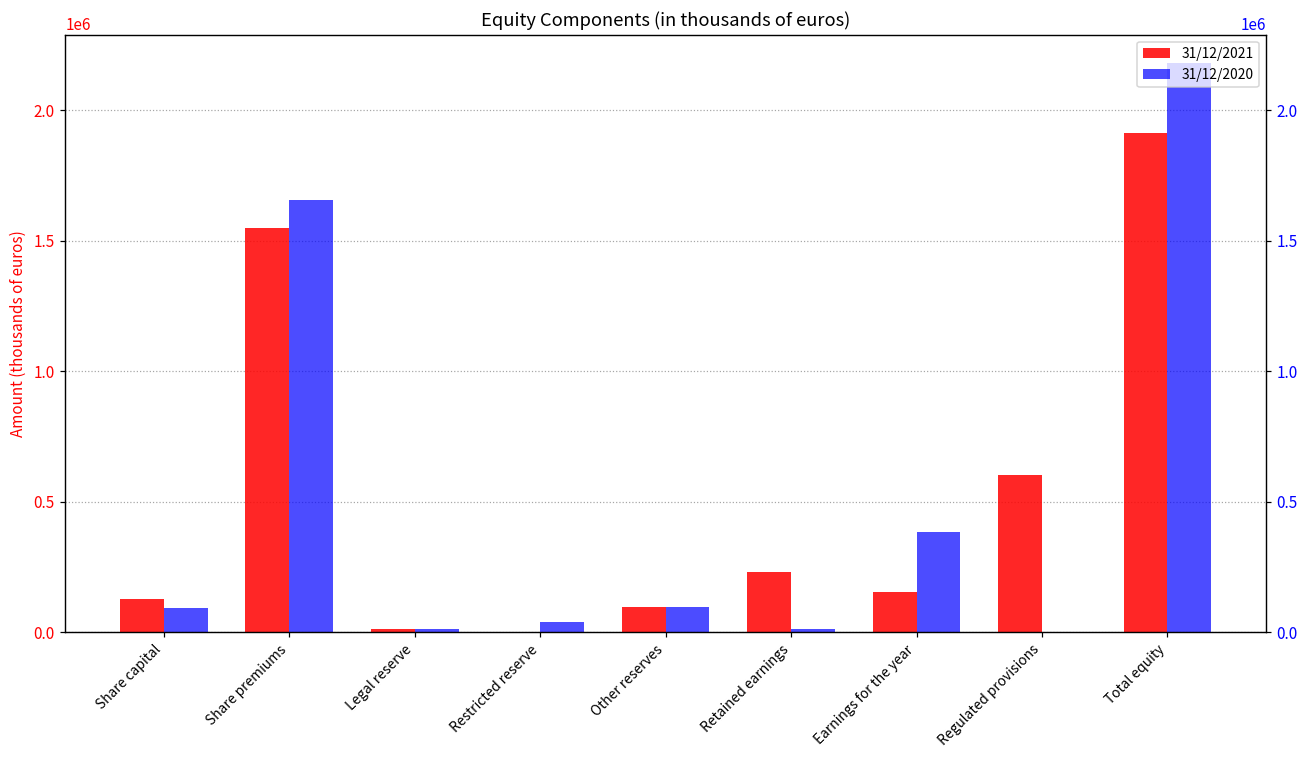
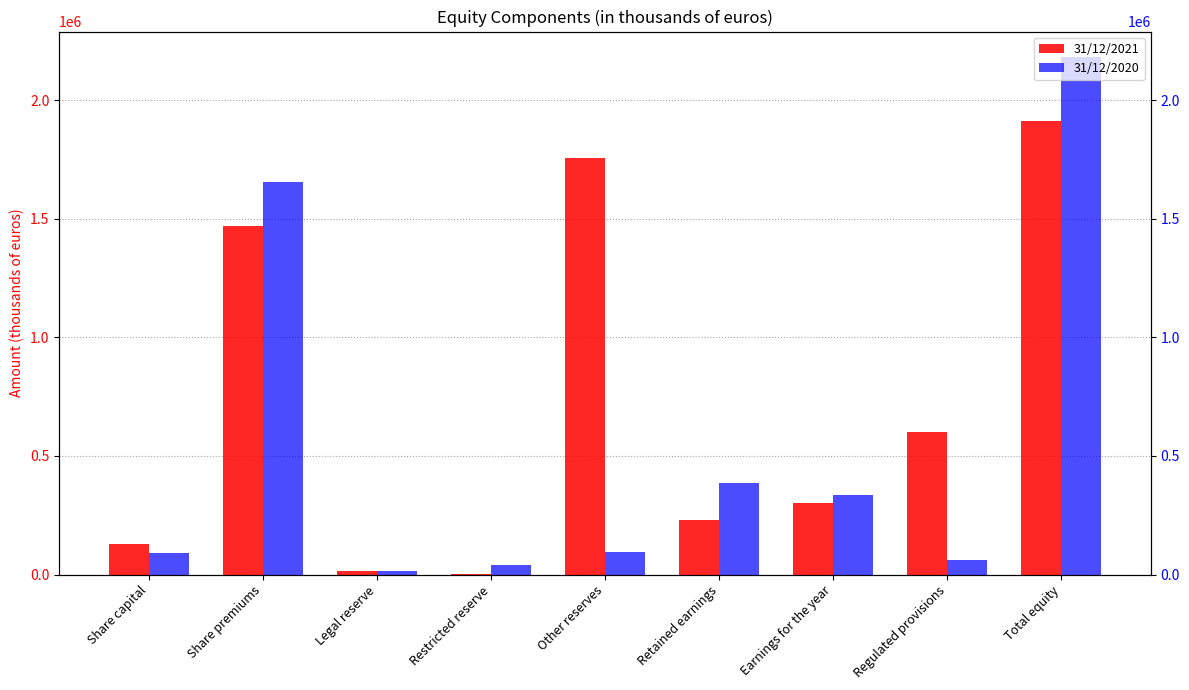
  {
    "31/12/2021": {
      "Share capital": 130000,
-     "Share premiums": 1550000,
+     "Share premiums": 1470000,
      "Legal reserve": 10000,
-     "Other reserves": 90000,
+     "Other reserves": 1760000,
      "Retained earnings": 230000,
-     "Earnings for the year": 150000,
+     "Earnings for the year": 300000,
      "Regulated provisions": 600000,
      "Total equity": 1910000
    },
    "31/12/2020": {
      "Share capital": 90000,
      "Share premiums": 1660000,
      "Legal reserve": 10000,
      "Restricted reserve": 40000,
      "Other reserves": 90000,
-     "Retained earnings": 10000,
-     "Earnings for the year": 380000,
-     "Regulated provisions": 0
+     "Retained earnings": 390000,
+     "Earnings for the year": 340000,
+     "Regulated provisions": 60000
    }
  }
